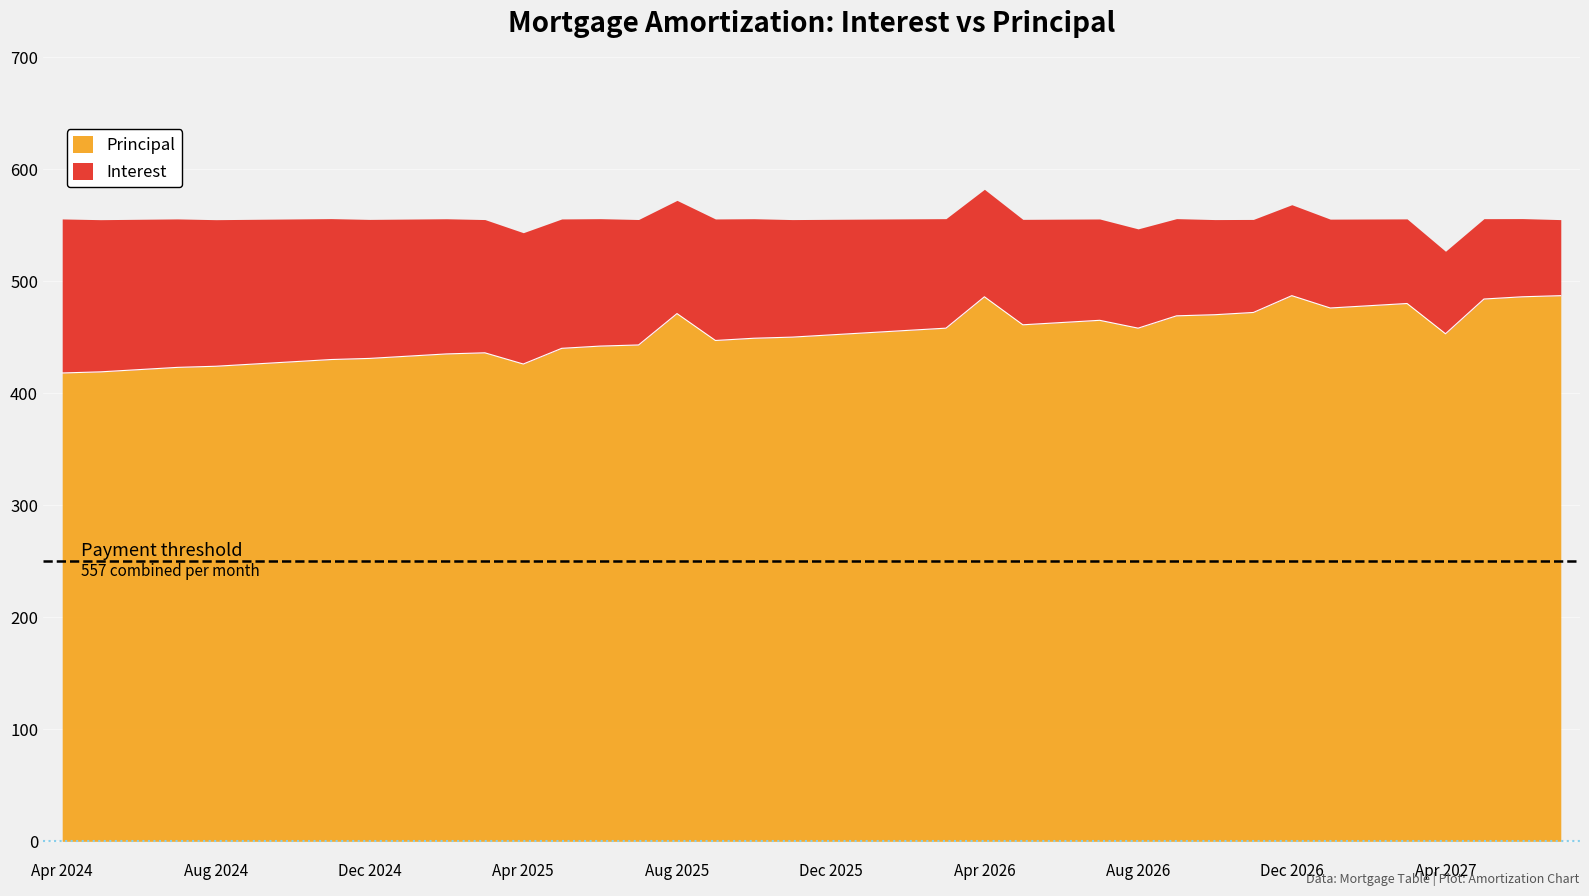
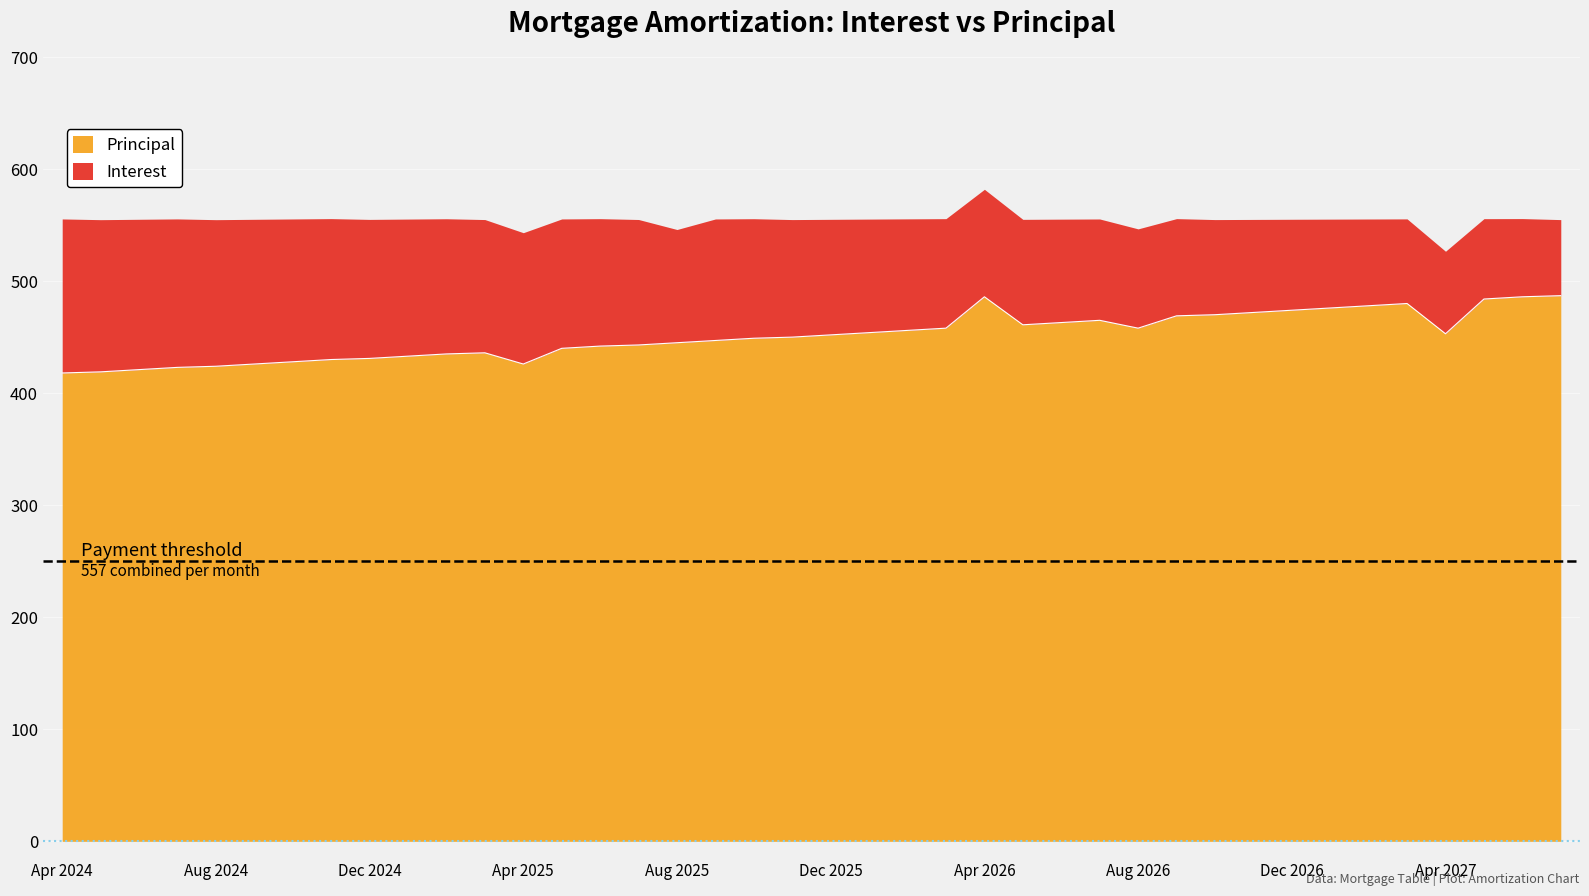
  {
    "Principal": {
      "Apr 2024": 418,
      "Aug 2024": 424,
      "Dec 2024": 431,
      "Apr 2025": 426,
-     "Aug 2025": 471,
+     "Aug 2025": 445,
      "Dec 2025": 452,
      "Apr 2026": 486,
      "Aug 2026": 458,
-     "Dec 2026": 487,
+     "Dec 2026": 474,
      "Apr 2027": 453
    },
    "Interest": {
      "Apr 2024": 137,
      "Aug 2024": 131,
      "Dec 2024": 124,
      "Apr 2025": 117,
      "Aug 2025": 101,
      "Dec 2025": 103,
      "Apr 2026": 96,
      "Aug 2026": 89,
      "Dec 2026": 81,
      "Apr 2027": 74
    }
  }
